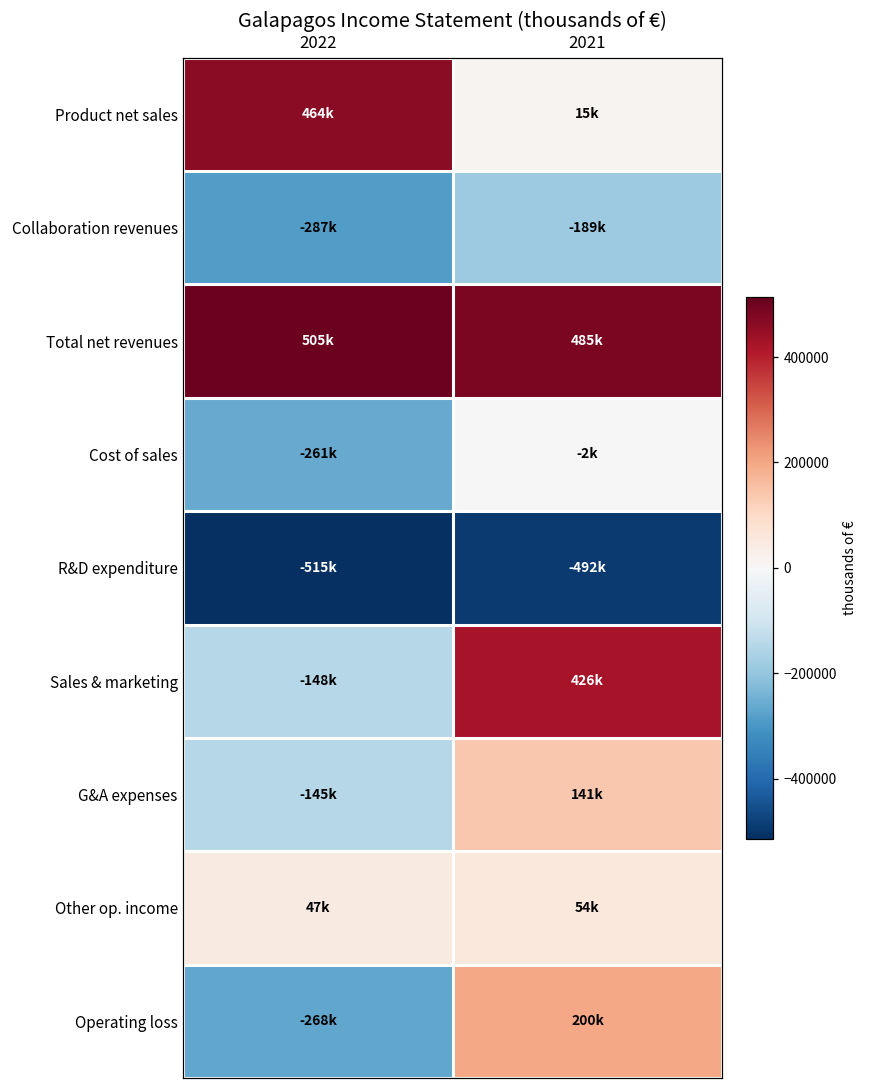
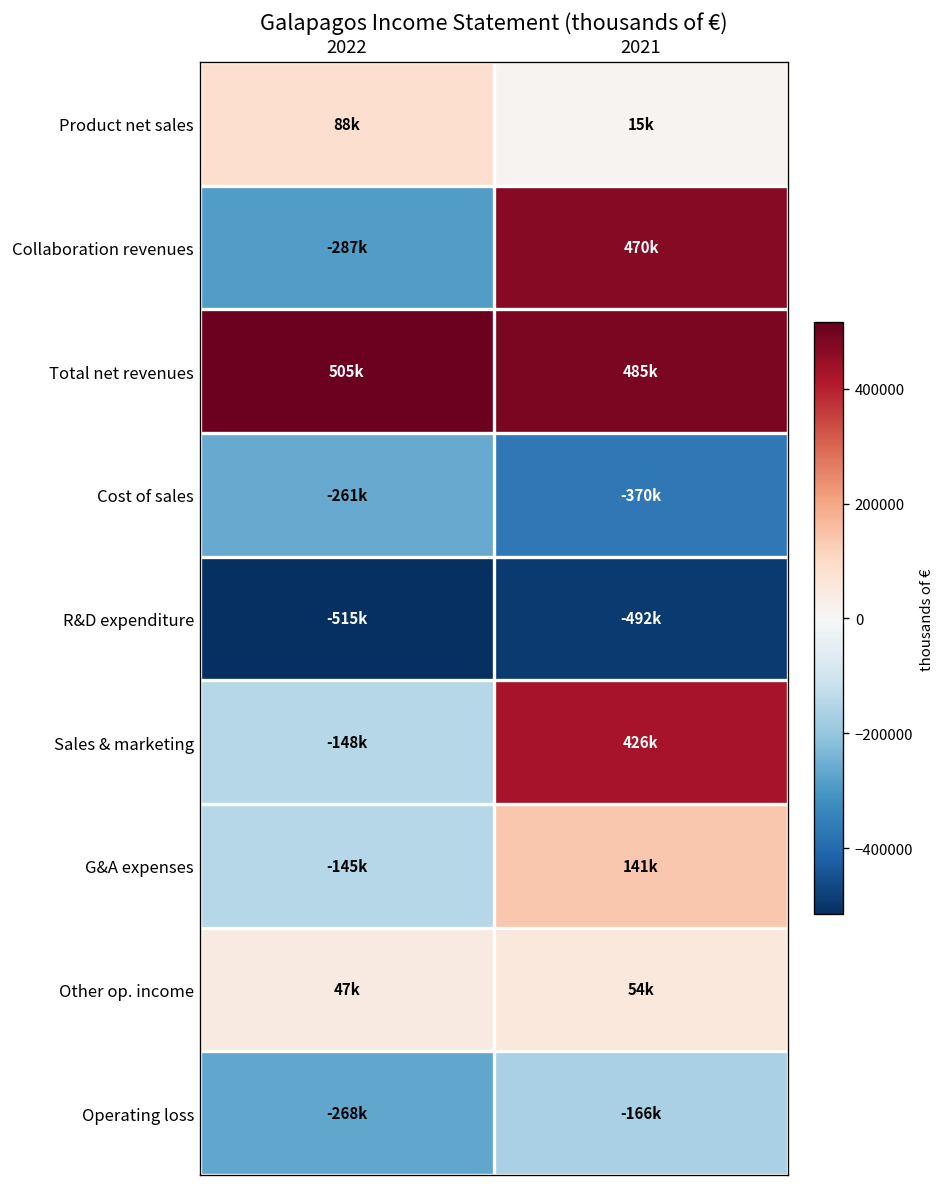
  {
    "Product net sales": {
-     "2022": "464k",
+     "2022": "88k",
      "2021": "15k"
    },
    "Collaboration revenues": {
      "2022": "-287k",
-     "2021": "-189k"
+     "2021": "470k"
    },
    "Total net revenues": {
      "2022": "505k",
      "2021": "485k"
    },
    "Cost of sales": {
      "2022": "-261k",
-     "2021": "-2k"
+     "2021": "-370k"
    },
    "R&D expenditure": {
      "2022": "-515k",
      "2021": "-492k"
    },
    "Sales & marketing": {
      "2022": "-148k",
      "2021": "426k"
    },
    "G&A expenses": {
      "2022": "-145k",
      "2021": "141k"
    },
    "Other op. income": {
      "2022": "47k",
      "2021": "54k"
    },
    "Operating loss": {
      "2022": "-268k",
-     "2021": "200k"
+     "2021": "-166k"
    }
  }
